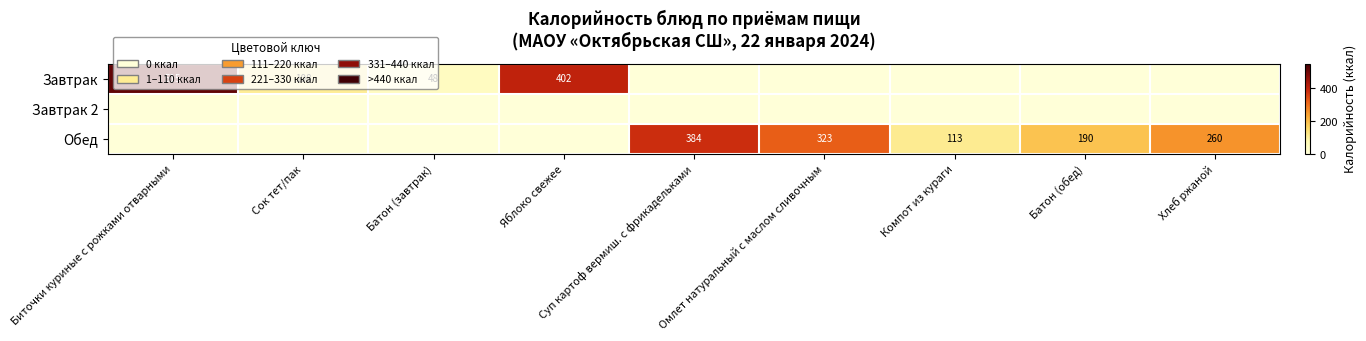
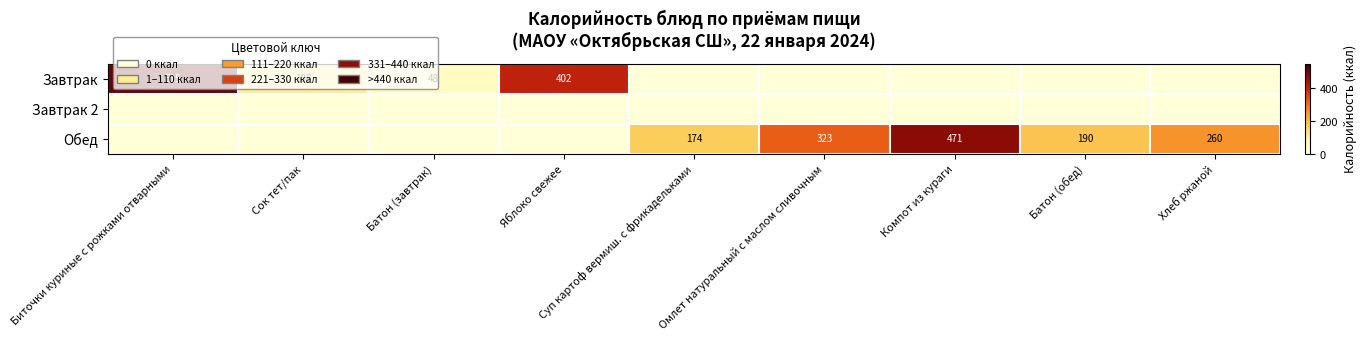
  {
    "Завтрак": {
      "Яблоко свежее": 402
    },
    "Обед": {
-     "Суп картоф вермиш. с фрикадельками": 384,
+     "Суп картоф вермиш. с фрикадельками": 174,
      "Омлет натуральный с маслом сливочным": 323,
-     "Компот из кураги": 113,
+     "Компот из кураги": 471,
      "Батон (обед)": 190,
      "Хлеб ржаной": 260
    }
  }
